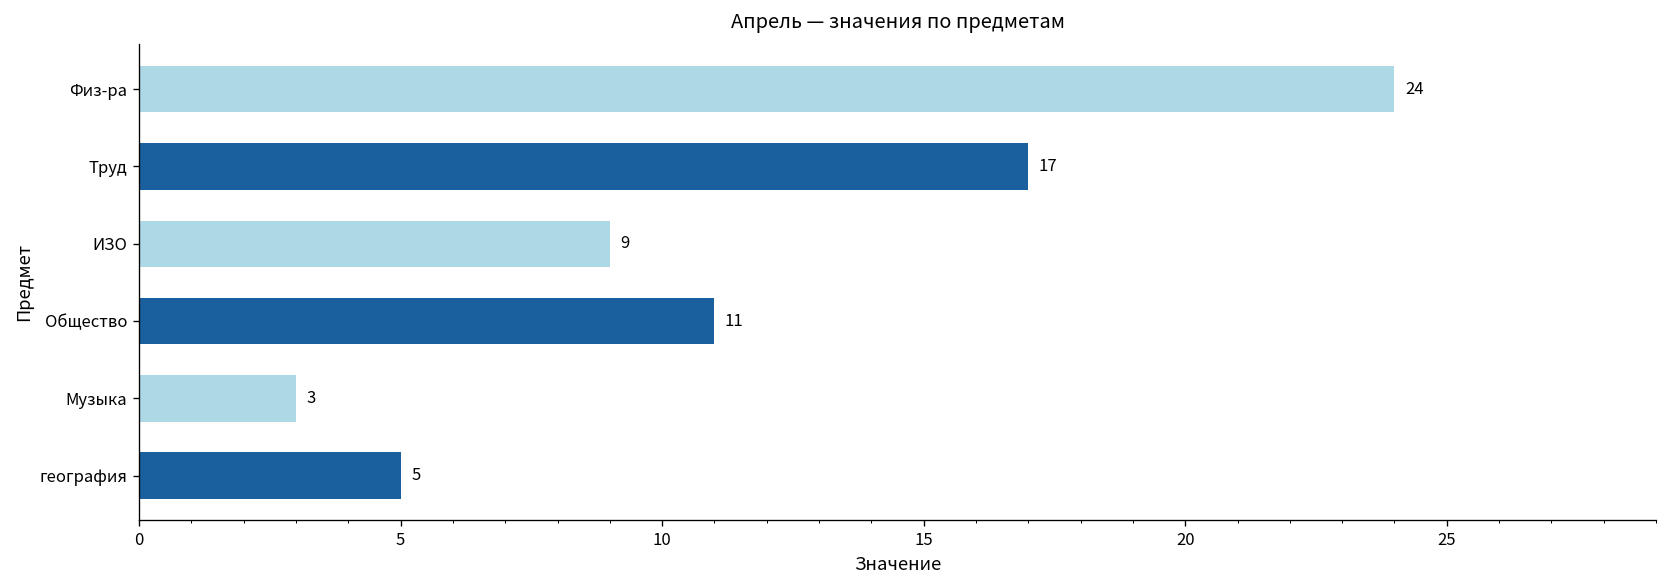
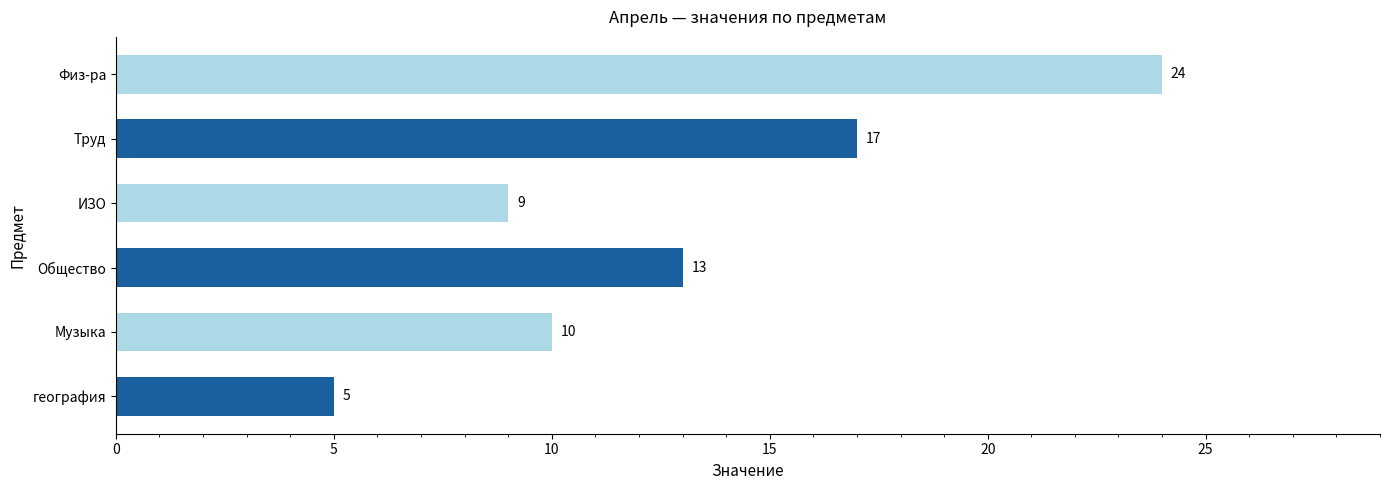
  {
    "Физ-ра": 24,
    "Труд": 17,
    "ИЗО": 9,
-   "Общество": 11,
-   "Музыка": 3,
+   "Общество": 13,
+   "Музыка": 10,
    "география": 5
  }
